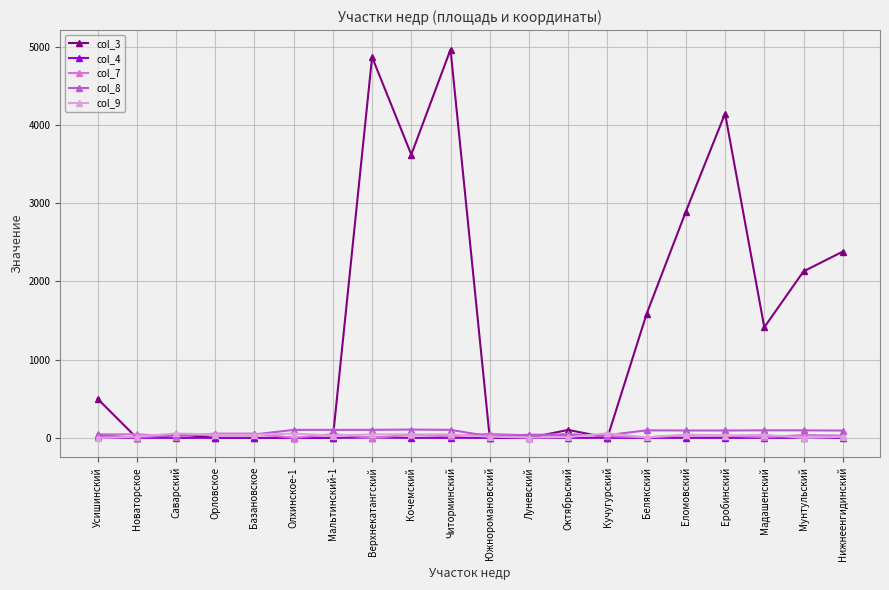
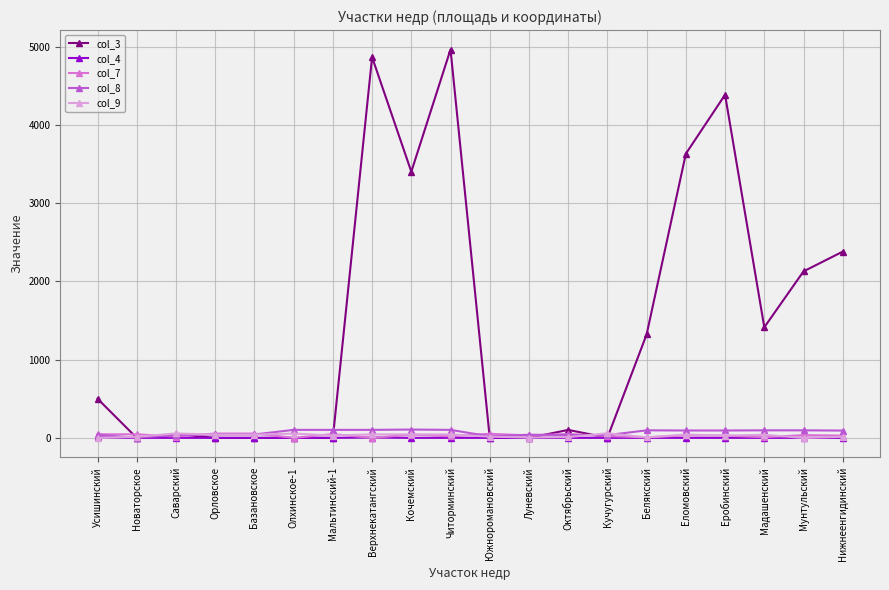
  {
    "col_3": {
      "Усишинский": 500,
      "Верхнекатангский": 4900,
-     "Кочемский": 3600,
+     "Кочемский": 3400,
      "Читорминский": 5000,
      "Октябрьский": 100,
-     "Белякский": 1600,
-     "Еломовский": 2900,
-     "Еробинский": 4100,
+     "Белякский": 1300,
+     "Еломовский": 3600,
+     "Еробинский": 4400,
      "Мадашенский": 1400,
      "Мунтульский": 2100,
      "Нижнеенгидинский": 2400
    },
    "col_4": {
      "Кочемский": 0
    }
  }
